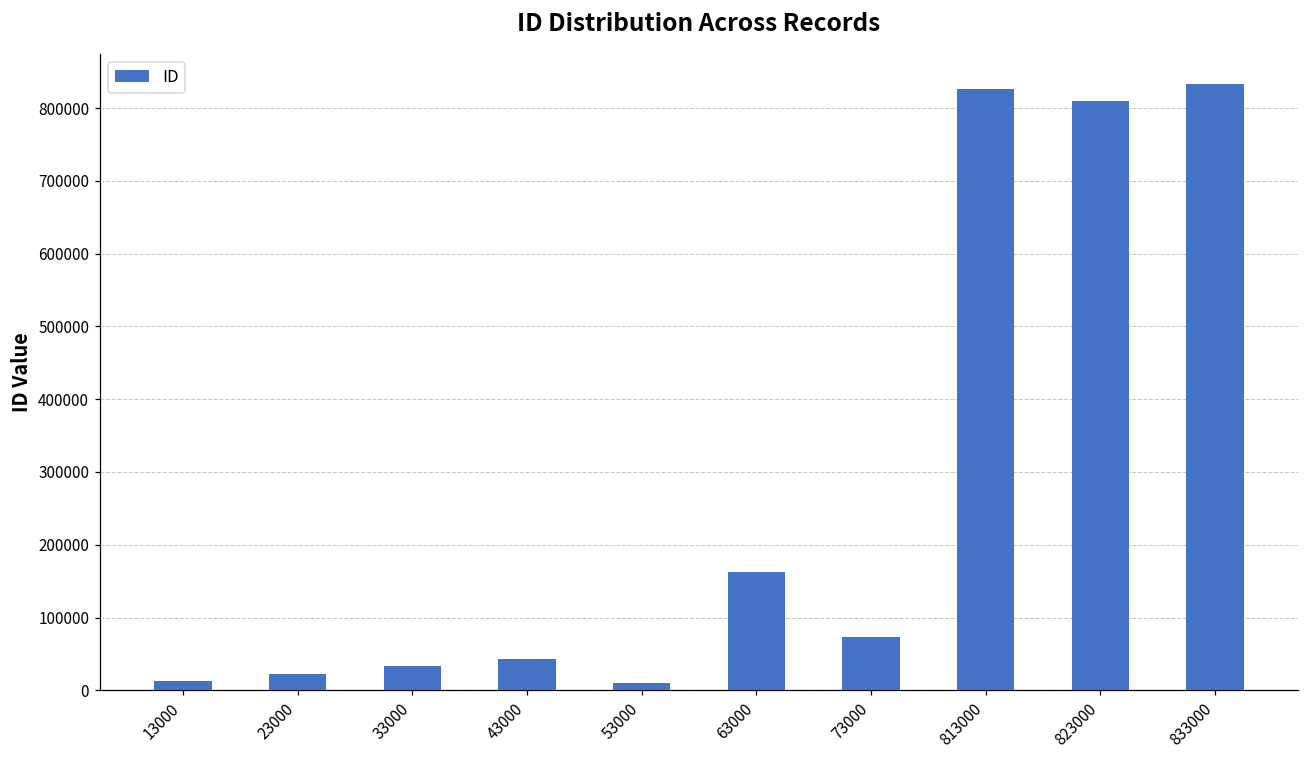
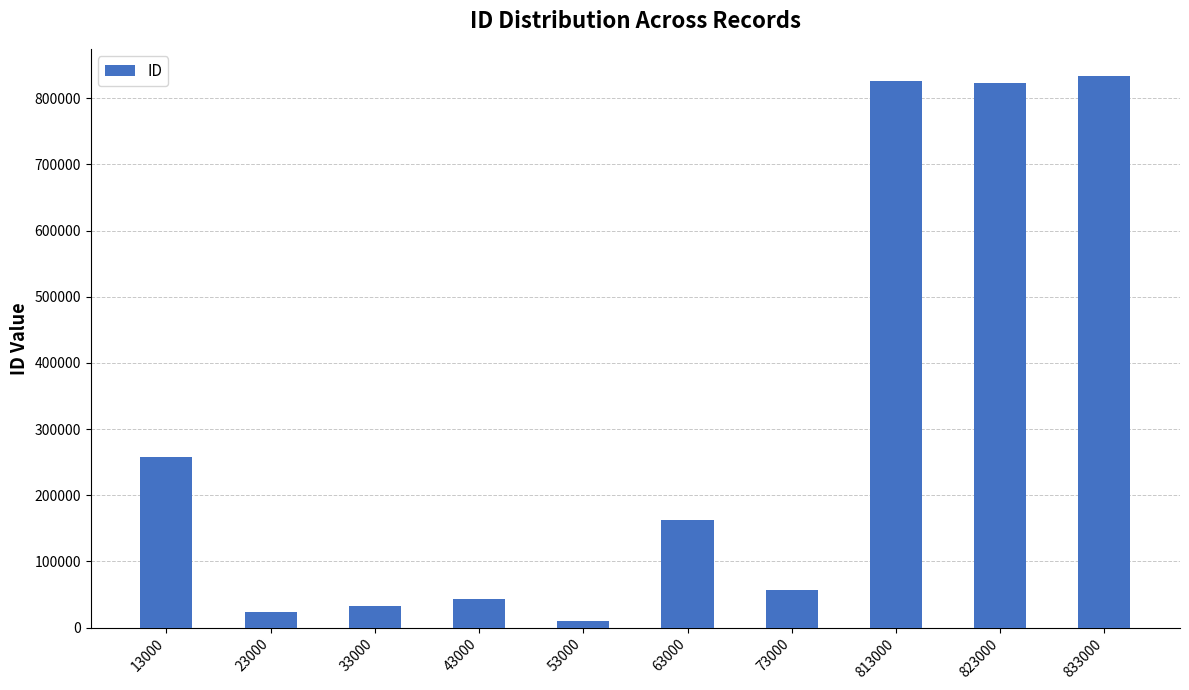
  {
-   "13000": 10000,
+   "13000": 260000,
    "23000": 20000,
    "33000": 30000,
    "43000": 40000,
    "53000": 10000,
    "63000": 160000,
-   "73000": 70000,
+   "73000": 60000,
    "813000": 830000,
-   "823000": 810000,
+   "823000": 820000,
    "833000": 830000
  }
